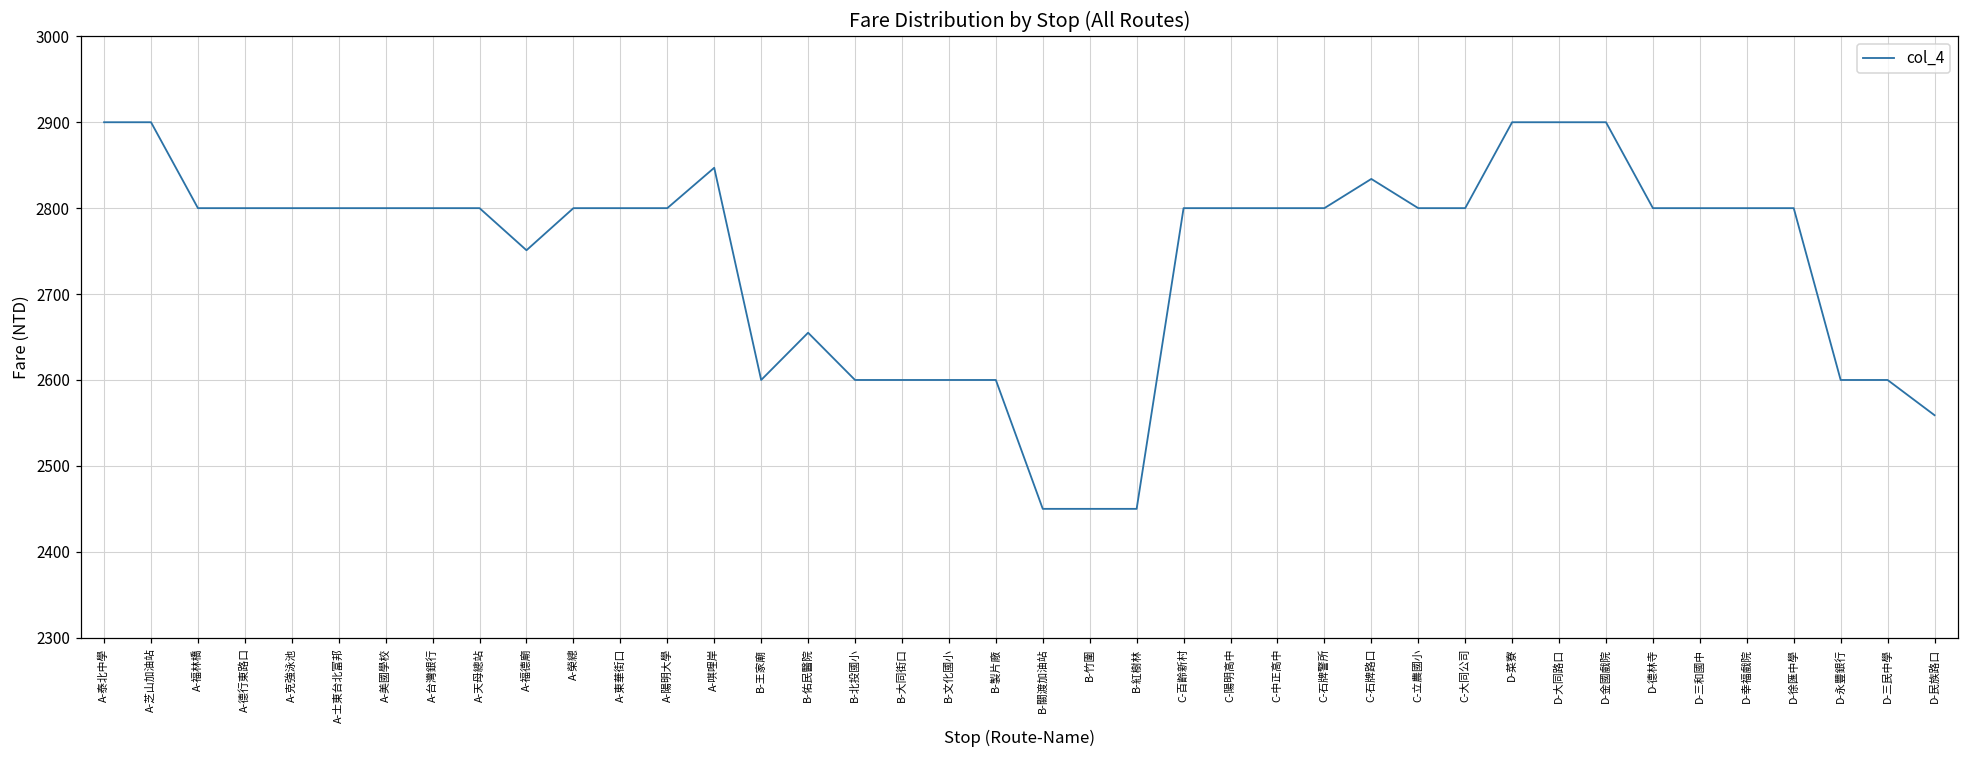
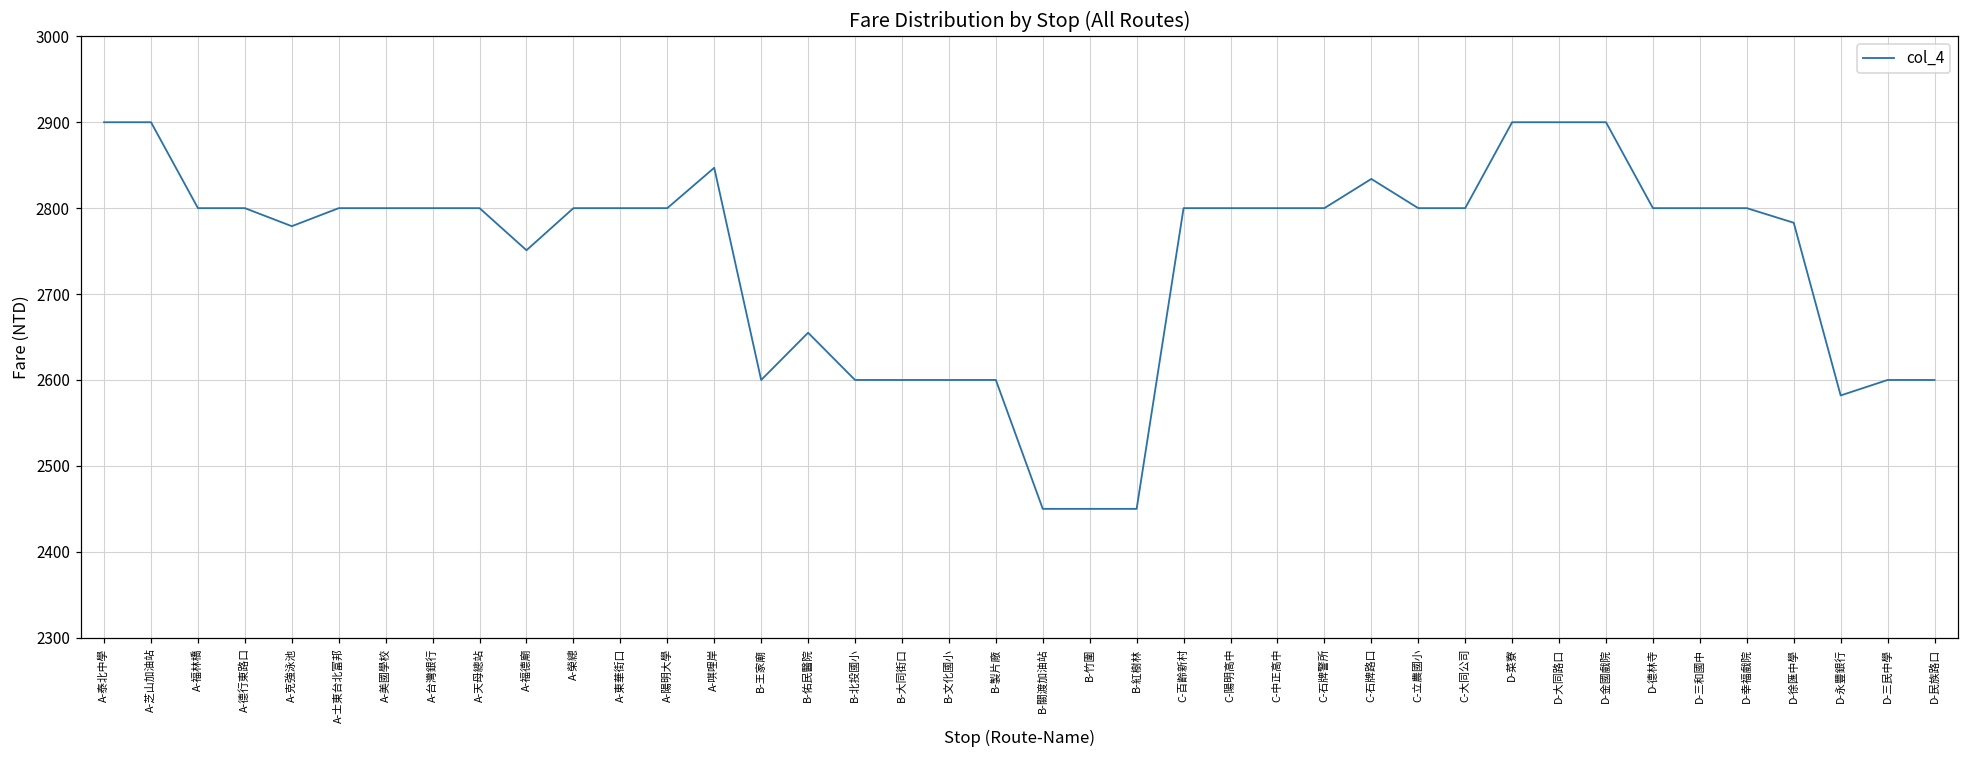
  {
    "A-泰北中學": 2900,
    "A-芝山加油站": 2900,
    "A-福林橋": 2800,
    "A-德行東路口": 2800,
-   "A-克強泳池": 2800,
+   "A-克強泳池": 2780,
    "A-士東台北富邦": 2800,
    "A-美國學校": 2800,
    "A-台灣銀行": 2800,
    "A-天母總站": 2800,
    "A-福德廟": 2750,
    "A-榮總": 2800,
    "A-東華街口": 2800,
    "A-陽明大學": 2800,
    "A-唭哩岸": 2850,
    "B-王家廟": 2600,
    "B-佑民醫院": 2660,
    "B-北投國小": 2600,
    "B-大同街口": 2600,
    "B-文化國小": 2600,
    "B-製片廠": 2600,
    "B-關渡加油站": 2450,
    "B-竹圍": 2450,
    "B-紅樹林": 2450,
    "C-百齡新村": 2800,
    "C-陽明高中": 2800,
    "C-中正高中": 2800,
    "C-石牌警所": 2800,
    "C-石牌路口": 2830,
    "C-立農國小": 2800,
    "C-大同公司": 2800,
    "D-菜寮": 2900,
    "D-大同路口": 2900,
    "D-金國戲院": 2900,
    "D-德林寺": 2800,
    "D-三和國中": 2800,
    "D-幸福戲院": 2800,
-   "D-徐匯中學": 2800,
-   "D-永豐銀行": 2600,
+   "D-徐匯中學": 2780,
+   "D-永豐銀行": 2580,
    "D-三民中學": 2600,
-   "D-民族路口": 2560
+   "D-民族路口": 2600
  }
